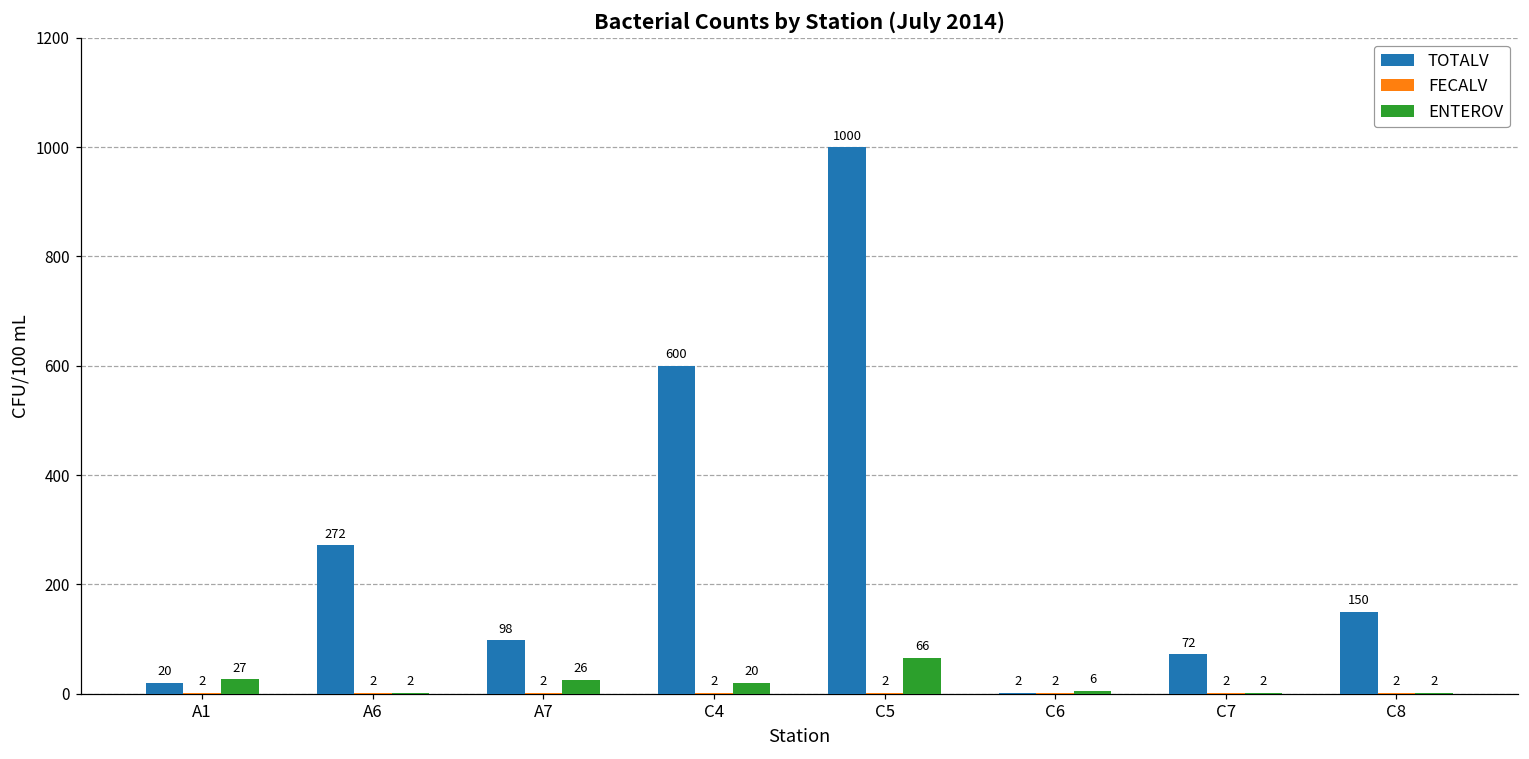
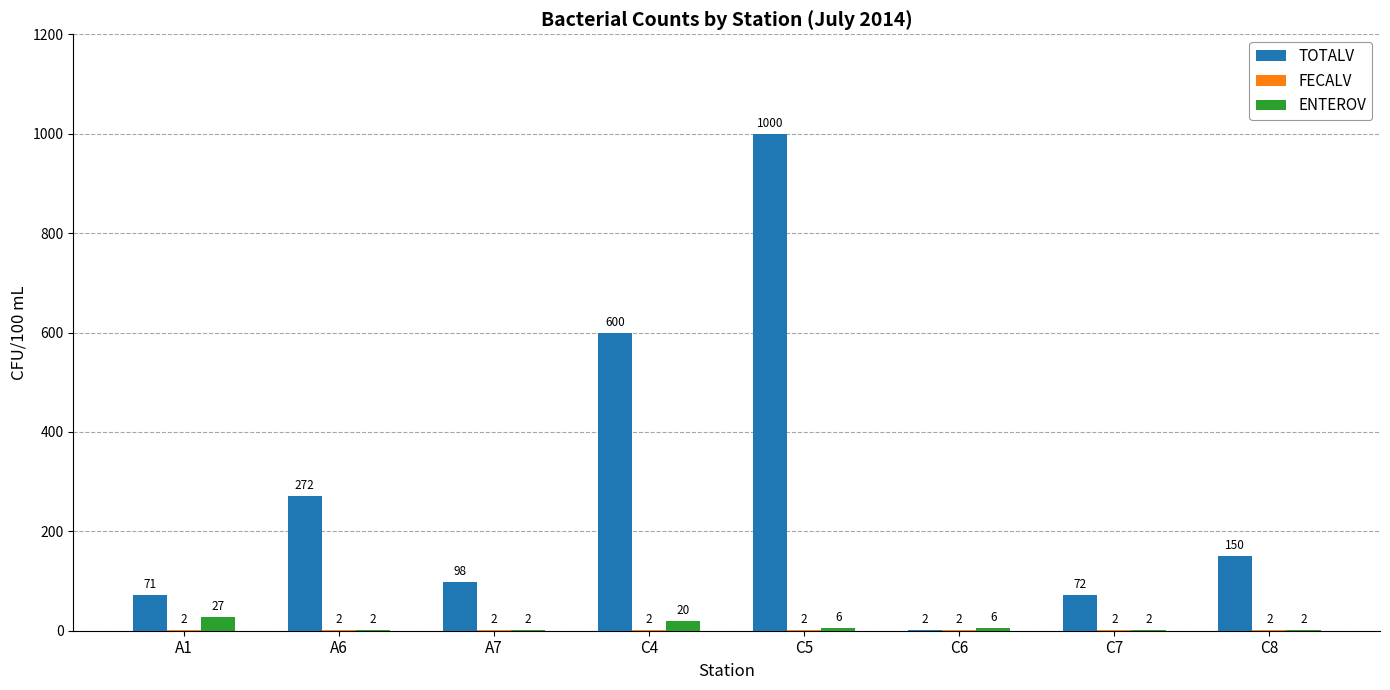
  {
    "TOTALV": {
-     "A1": 20,
+     "A1": 71,
      "A6": 272,
      "A7": 98,
      "C4": 600,
      "C5": 1000,
      "C6": 2,
      "C7": 72,
      "C8": 150
    },
    "FECALV": {
      "A1": 2,
      "A6": 2,
      "A7": 2,
      "C4": 2,
      "C5": 2,
      "C6": 2,
      "C7": 2,
      "C8": 2
    },
    "ENTEROV": {
      "A1": 27,
      "A6": 2,
-     "A7": 26,
+     "A7": 2,
      "C4": 20,
-     "C5": 66,
+     "C5": 6,
      "C6": 6,
      "C7": 2,
      "C8": 2
    }
  }
